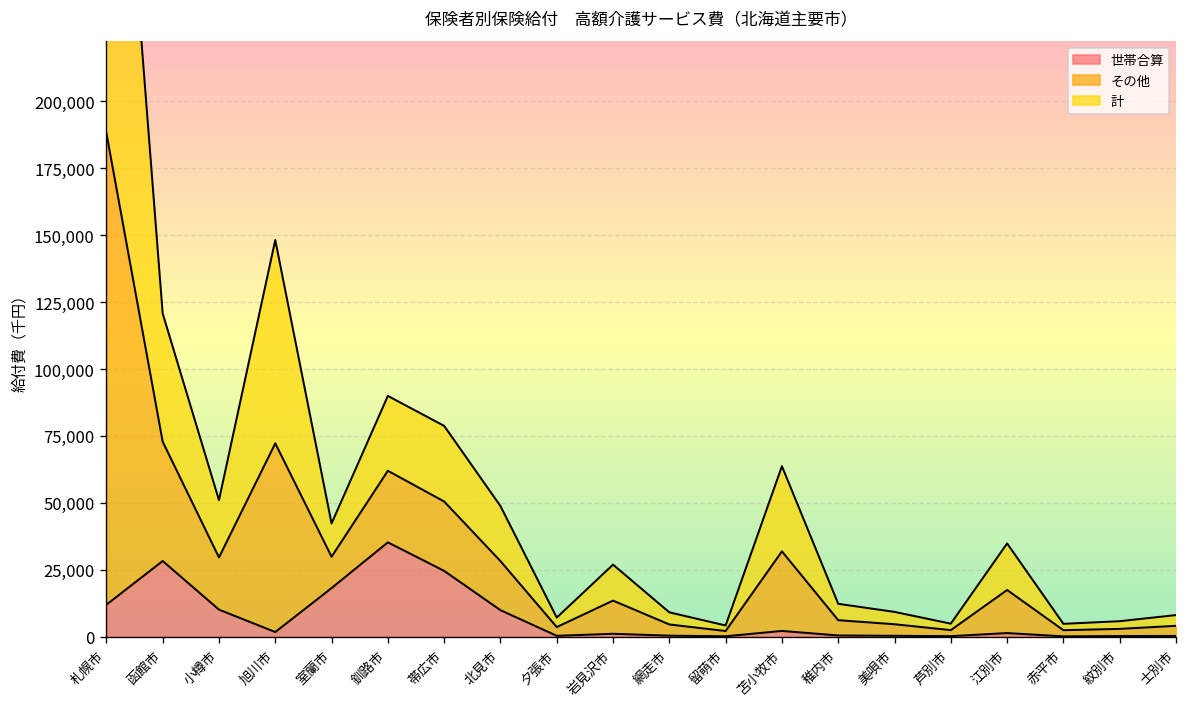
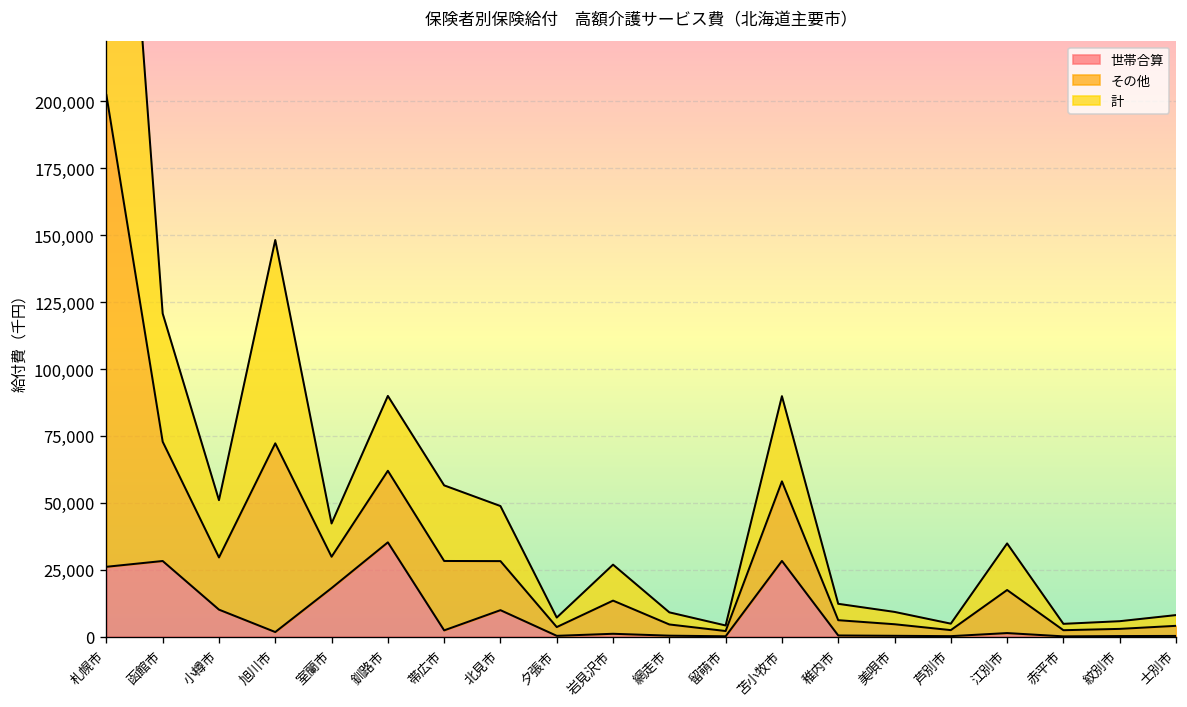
  {
    "世帯合算": {
-     "札幌市": "12,000",
+     "札幌市": "26,000",
      "函館市": "28,000",
      "小樽市": "10,000",
      "旭川市": "2,000",
      "室蘭市": "18,000",
      "釧路市": "35,000",
-     "帯広市": "25,000",
+     "帯広市": "2,000",
      "北見市": "10,000",
      "夕張市": "0",
      "岩見沢市": "1,000",
      "網走市": "0",
      "留萌市": "0",
-     "苫小牧市": "2,000",
+     "苫小牧市": "28,000",
      "稚内市": "0",
      "美唄市": "0",
      "芦別市": "0",
      "江別市": "1,000",
      "赤平市": "0",
      "紋別市": "0",
      "士別市": "0"
    }
  }
